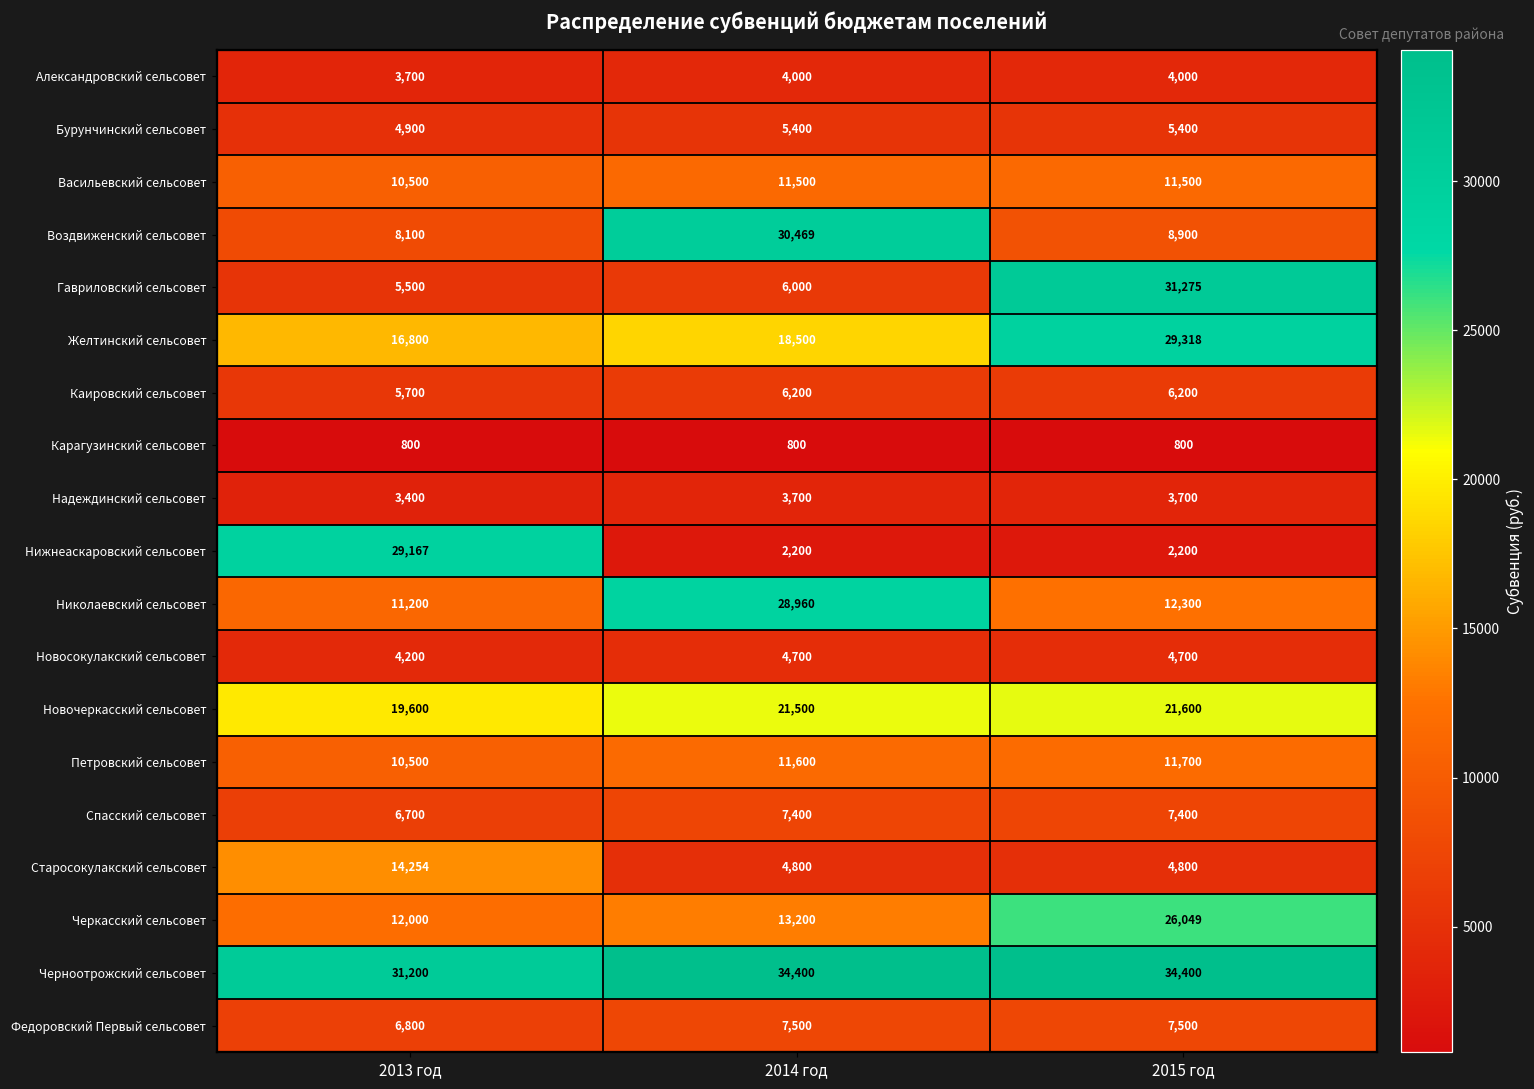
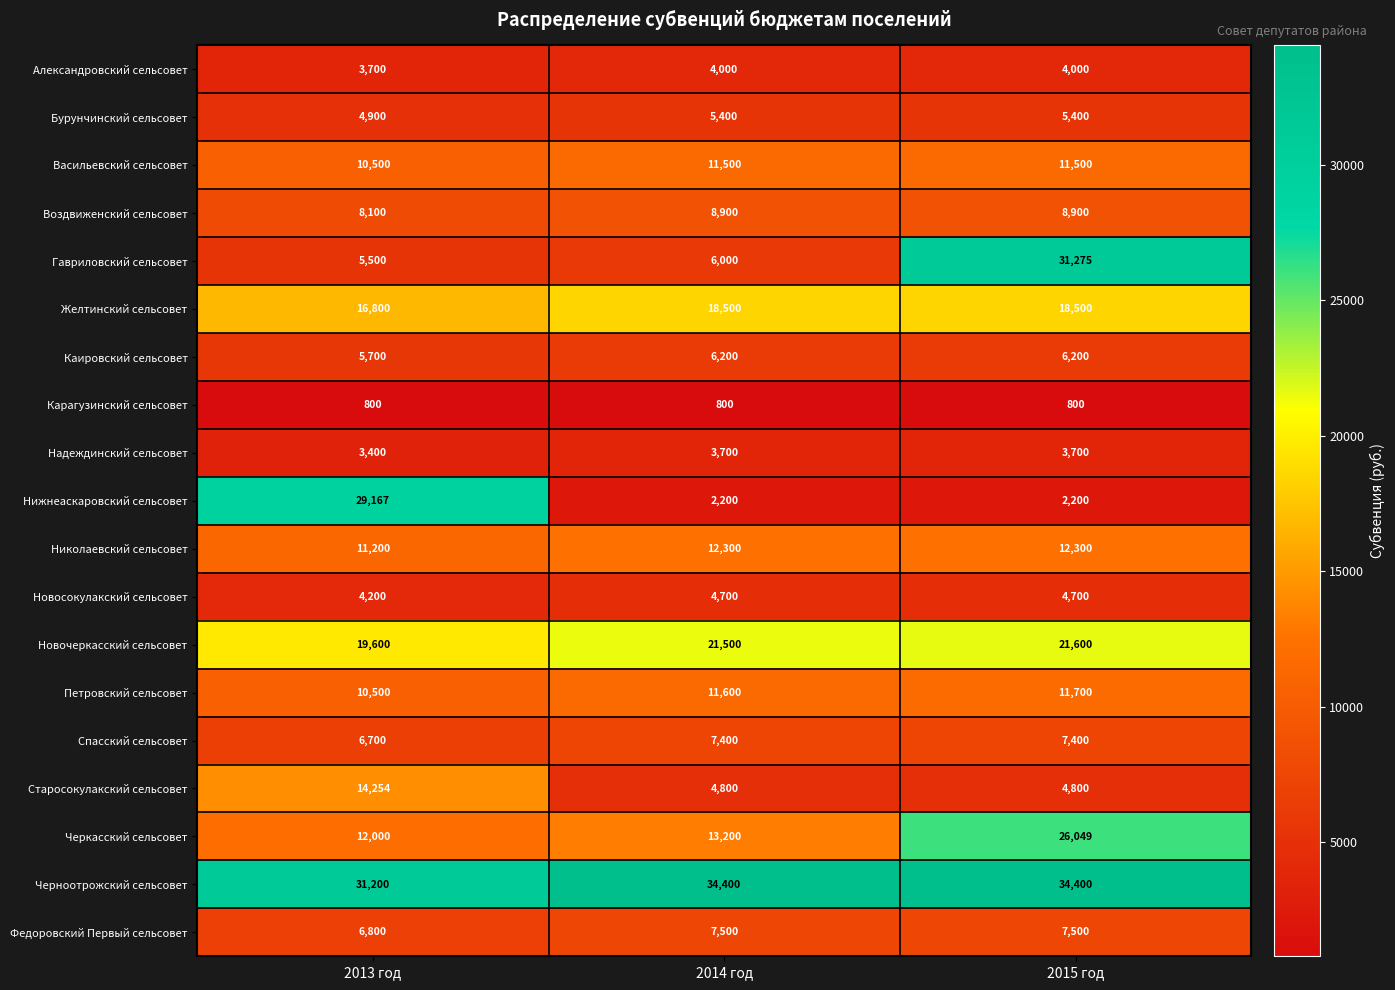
  {
    "Александровский сельсовет": {
      "2013 год": "3,700",
      "2014 год": "4,000",
      "2015 год": "4,000"
    },
    "Бурунчинский сельсовет": {
      "2013 год": "4,900",
      "2014 год": "5,400",
      "2015 год": "5,400"
    },
    "Васильевский сельсовет": {
      "2013 год": "10,500",
      "2014 год": "11,500",
      "2015 год": "11,500"
    },
    "Воздвиженский сельсовет": {
      "2013 год": "8,100",
-     "2014 год": "30,469",
+     "2014 год": "8,900",
      "2015 год": "8,900"
    },
    "Гавриловский сельсовет": {
      "2013 год": "5,500",
      "2014 год": "6,000",
      "2015 год": "31,275"
    },
    "Желтинский сельсовет": {
      "2013 год": "16,800",
      "2014 год": "18,500",
-     "2015 год": "29,318"
+     "2015 год": "18,500"
    },
    "Каировский сельсовет": {
      "2013 год": "5,700",
      "2014 год": "6,200",
      "2015 год": "6,200"
    },
    "Карагузинский сельсовет": {
      "2013 год": "800",
      "2014 год": "800",
      "2015 год": "800"
    },
    "Надеждинский сельсовет": {
      "2013 год": "3,400",
      "2014 год": "3,700",
      "2015 год": "3,700"
    },
    "Нижнеаскаровский сельсовет": {
      "2013 год": "29,167",
      "2014 год": "2,200",
      "2015 год": "2,200"
    },
    "Николаевский сельсовет": {
      "2013 год": "11,200",
-     "2014 год": "28,960",
+     "2014 год": "12,300",
      "2015 год": "12,300"
    },
    "Новосокулакский сельсовет": {
      "2013 год": "4,200",
      "2014 год": "4,700",
      "2015 год": "4,700"
    },
    "Новочеркасский сельсовет": {
      "2013 год": "19,600",
      "2014 год": "21,500",
      "2015 год": "21,600"
    },
    "Петровский сельсовет": {
      "2013 год": "10,500",
      "2014 год": "11,600",
      "2015 год": "11,700"
    },
    "Спасский сельсовет": {
      "2013 год": "6,700",
      "2014 год": "7,400",
      "2015 год": "7,400"
    },
    "Старосокулакский сельсовет": {
      "2013 год": "14,254",
      "2014 год": "4,800",
      "2015 год": "4,800"
    },
    "Черкасский сельсовет": {
      "2013 год": "12,000",
      "2014 год": "13,200",
      "2015 год": "26,049"
    },
    "Черноотрожский сельсовет": {
      "2013 год": "31,200",
      "2014 год": "34,400",
      "2015 год": "34,400"
    },
    "Федоровский Первый сельсовет": {
      "2013 год": "6,800",
      "2014 год": "7,500",
      "2015 год": "7,500"
    }
  }
